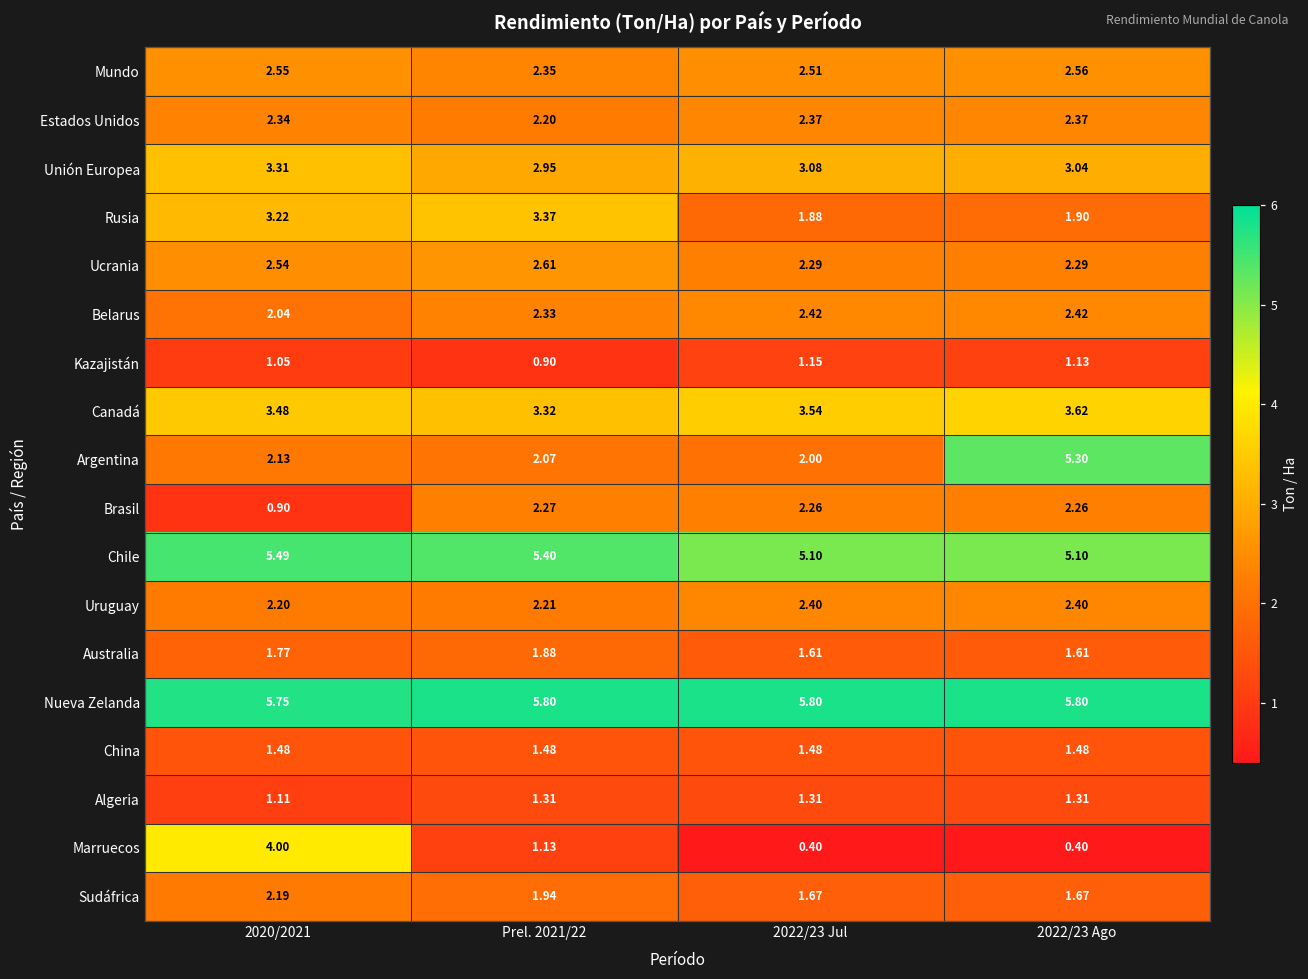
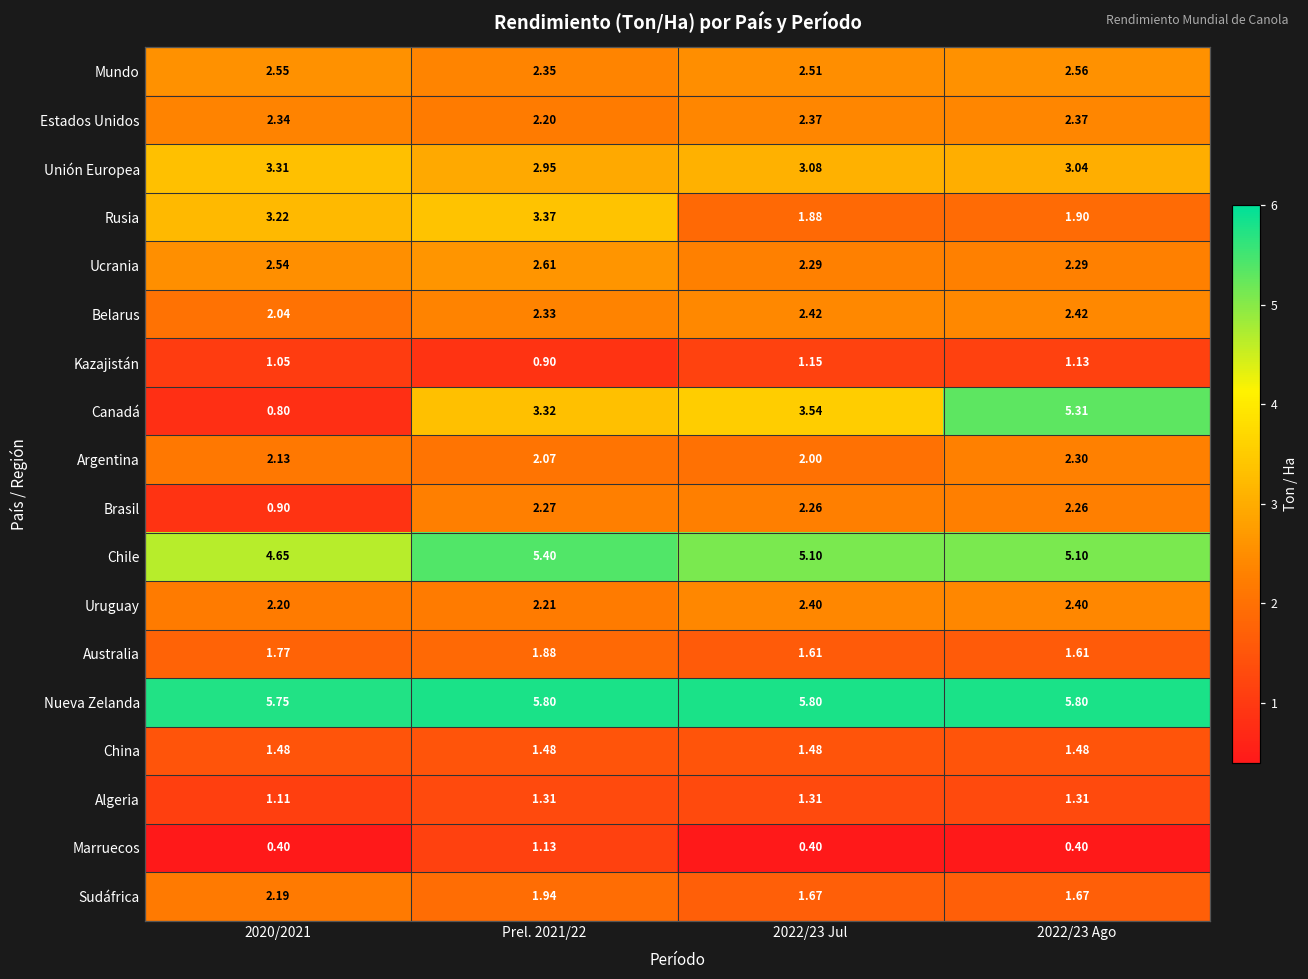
  {
    "Mundo": {
      "2020/2021": 2.55,
      "Prel. 2021/22": 2.35,
      "2022/23 Jul": 2.51,
      "2022/23 Ago": 2.56
    },
    "Estados Unidos": {
      "2020/2021": 2.34,
      "Prel. 2021/22": 2.20,
      "2022/23 Jul": 2.37,
      "2022/23 Ago": 2.37
    },
    "Unión Europea": {
      "2020/2021": 3.31,
      "Prel. 2021/22": 2.95,
      "2022/23 Jul": 3.08,
      "2022/23 Ago": 3.04
    },
    "Rusia": {
      "2020/2021": 3.22,
      "Prel. 2021/22": 3.37,
      "2022/23 Jul": 1.88,
      "2022/23 Ago": 1.90
    },
    "Ucrania": {
      "2020/2021": 2.54,
      "Prel. 2021/22": 2.61,
      "2022/23 Jul": 2.29,
      "2022/23 Ago": 2.29
    },
    "Belarus": {
      "2020/2021": 2.04,
      "Prel. 2021/22": 2.33,
      "2022/23 Jul": 2.42,
      "2022/23 Ago": 2.42
    },
    "Kazajistán": {
      "2020/2021": 1.05,
      "Prel. 2021/22": 0.90,
      "2022/23 Jul": 1.15,
      "2022/23 Ago": 1.13
    },
    "Canadá": {
-     "2020/2021": 3.48,
+     "2020/2021": 0.80,
      "Prel. 2021/22": 3.32,
      "2022/23 Jul": 3.54,
-     "2022/23 Ago": 3.62
+     "2022/23 Ago": 5.31
    },
    "Argentina": {
      "2020/2021": 2.13,
      "Prel. 2021/22": 2.07,
      "2022/23 Jul": 2.00,
-     "2022/23 Ago": 5.30
+     "2022/23 Ago": 2.30
    },
    "Brasil": {
      "2020/2021": 0.90,
      "Prel. 2021/22": 2.27,
      "2022/23 Jul": 2.26,
      "2022/23 Ago": 2.26
    },
    "Chile": {
-     "2020/2021": 5.49,
+     "2020/2021": 4.65,
      "Prel. 2021/22": 5.40,
      "2022/23 Jul": 5.10,
      "2022/23 Ago": 5.10
    },
    "Uruguay": {
      "2020/2021": 2.20,
      "Prel. 2021/22": 2.21,
      "2022/23 Jul": 2.40,
      "2022/23 Ago": 2.40
    },
    "Australia": {
      "2020/2021": 1.77,
      "Prel. 2021/22": 1.88,
      "2022/23 Jul": 1.61,
      "2022/23 Ago": 1.61
    },
    "Nueva Zelanda": {
      "2020/2021": 5.75,
      "Prel. 2021/22": 5.80,
      "2022/23 Jul": 5.80,
      "2022/23 Ago": 5.80
    },
    "China": {
      "2020/2021": 1.48,
      "Prel. 2021/22": 1.48,
      "2022/23 Jul": 1.48,
      "2022/23 Ago": 1.48
    },
    "Algeria": {
      "2020/2021": 1.11,
      "Prel. 2021/22": 1.31,
      "2022/23 Jul": 1.31,
      "2022/23 Ago": 1.31
    },
    "Marruecos": {
-     "2020/2021": 4.00,
+     "2020/2021": 0.40,
      "Prel. 2021/22": 1.13,
      "2022/23 Jul": 0.40,
      "2022/23 Ago": 0.40
    },
    "Sudáfrica": {
      "2020/2021": 2.19,
      "Prel. 2021/22": 1.94,
      "2022/23 Jul": 1.67,
      "2022/23 Ago": 1.67
    }
  }
